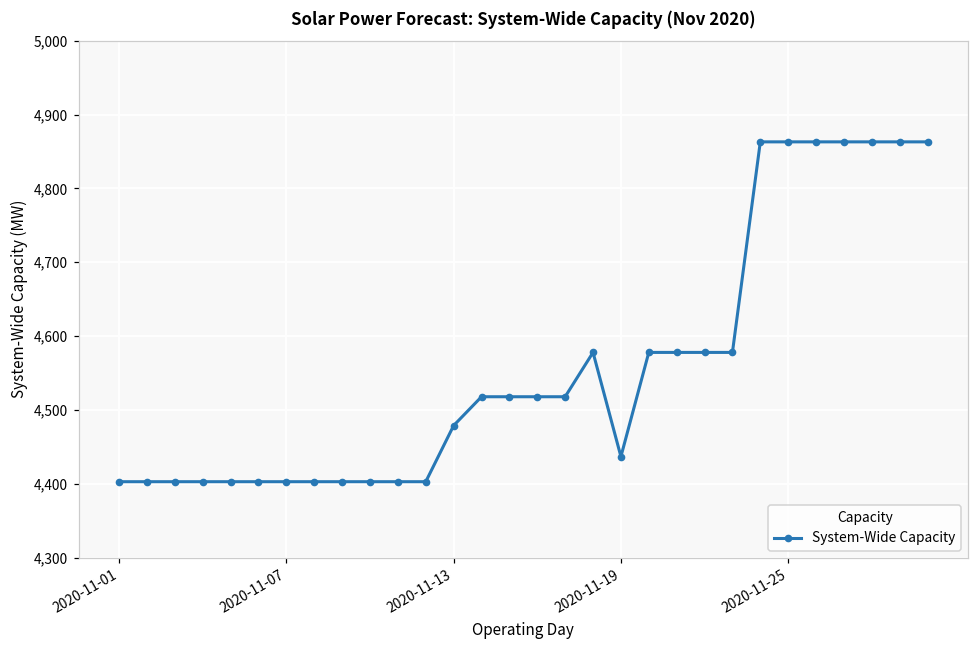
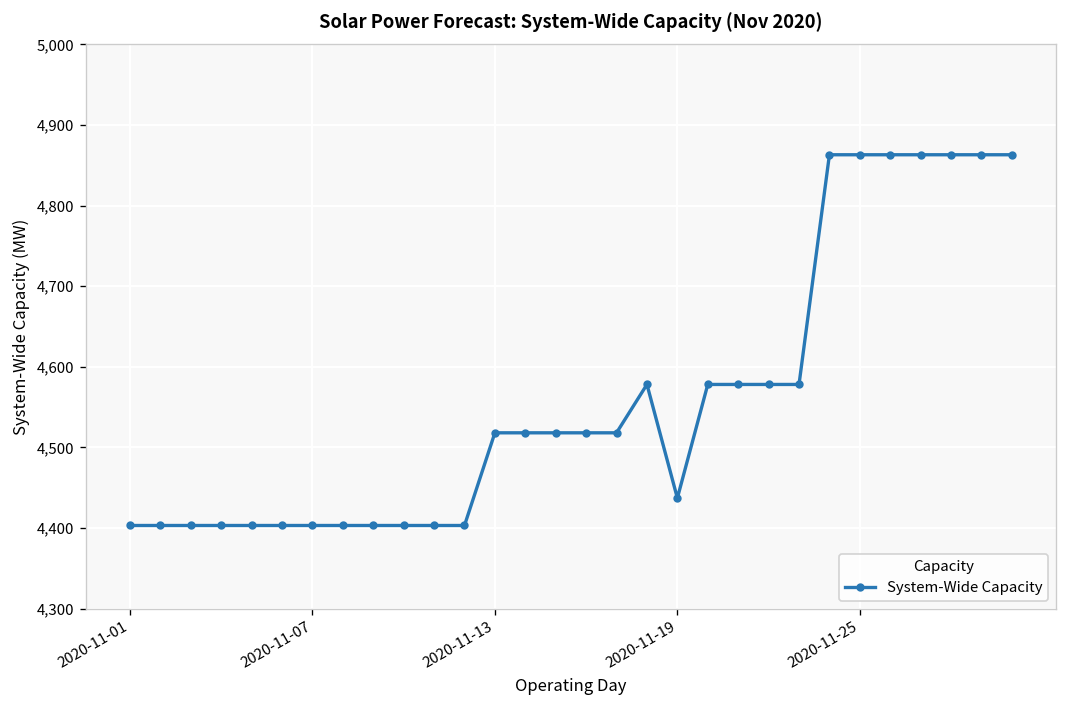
  {
    "2020-11-01": "4,400",
    "2020-11-07": "4,400",
-   "2020-11-13": "4,480",
+   "2020-11-13": "4,520",
    "2020-11-19": "4,440",
    "2020-11-25": "4,860"
  }
